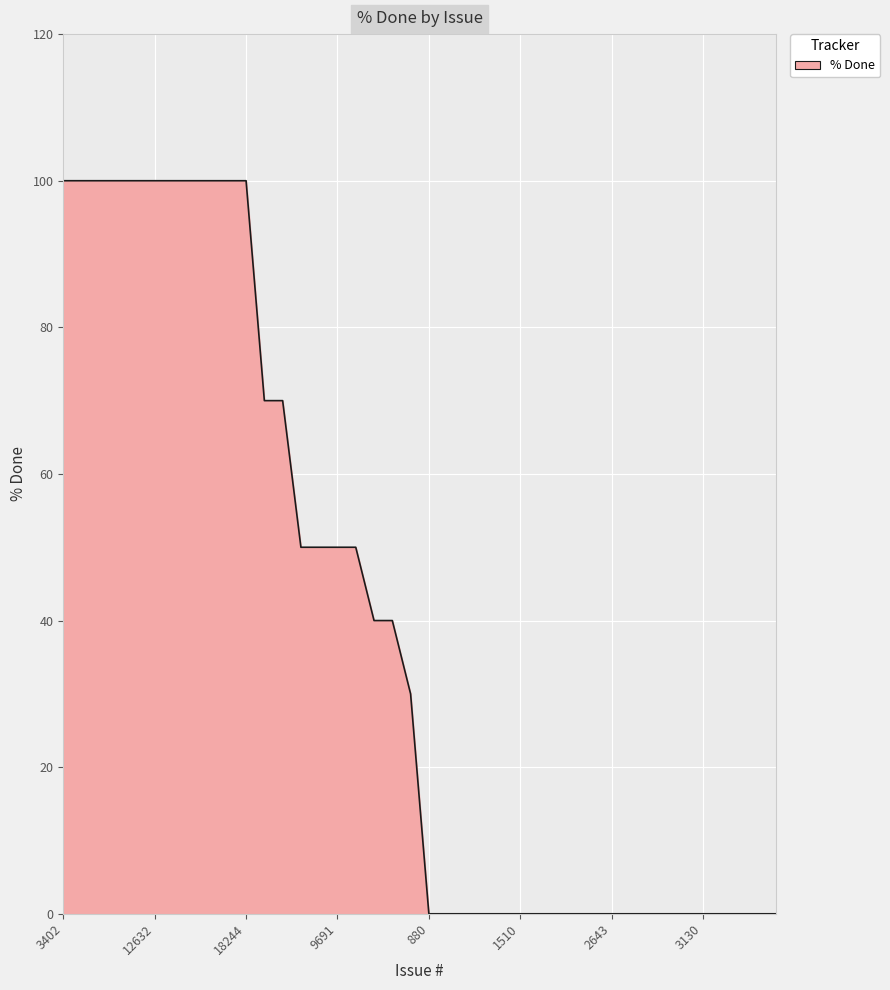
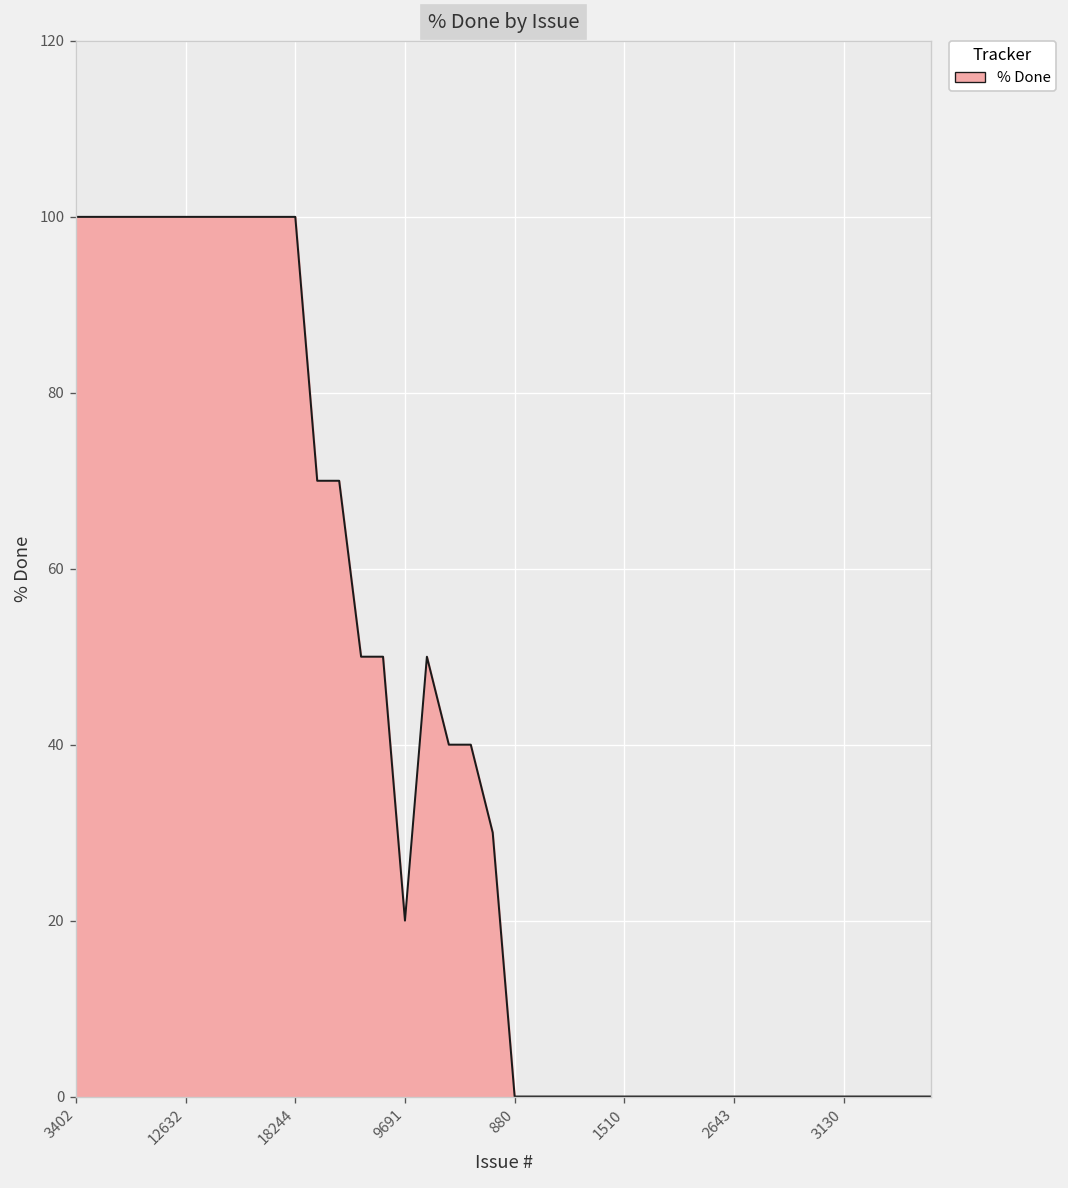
  {
    "3402": 100,
    "12632": 100,
    "18244": 100,
-   "9691": 50,
+   "9691": 20,
    "880": 0,
    "1510": 0,
    "2643": 0,
    "3130": 0
  }
